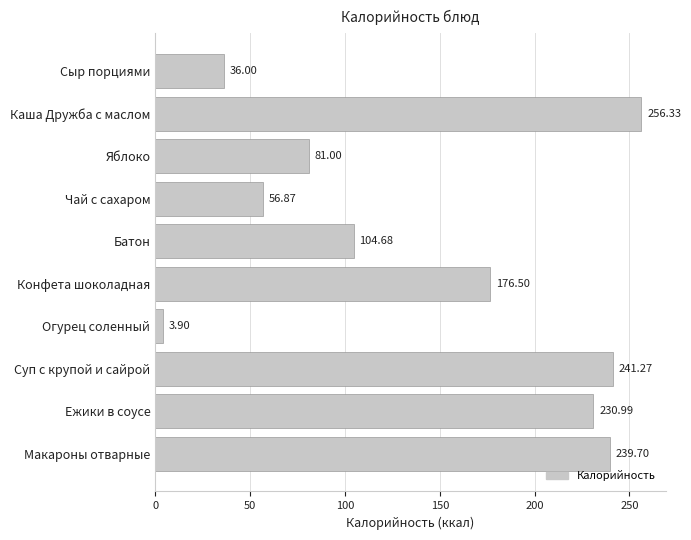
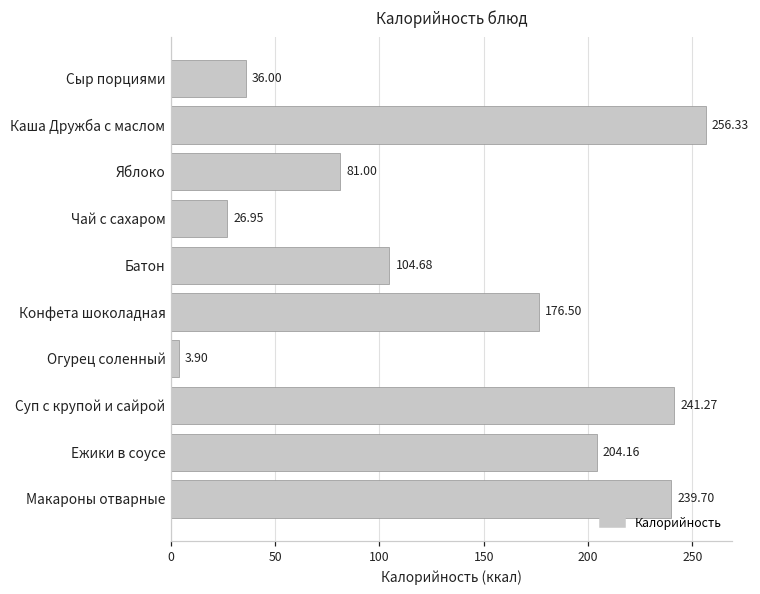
  {
    "Сыр порциями": 36.00,
    "Каша Дружба с маслом": 256.33,
    "Яблоко": 81.00,
-   "Чай с сахаром": 56.87,
+   "Чай с сахаром": 26.95,
    "Батон": 104.68,
    "Конфета шоколадная": 176.50,
    "Огурец соленный": 3.90,
    "Суп с крупой и сайрой": 241.27,
-   "Ежики в соусе": 230.99,
+   "Ежики в соусе": 204.16,
    "Макароны отварные": 239.70
  }
